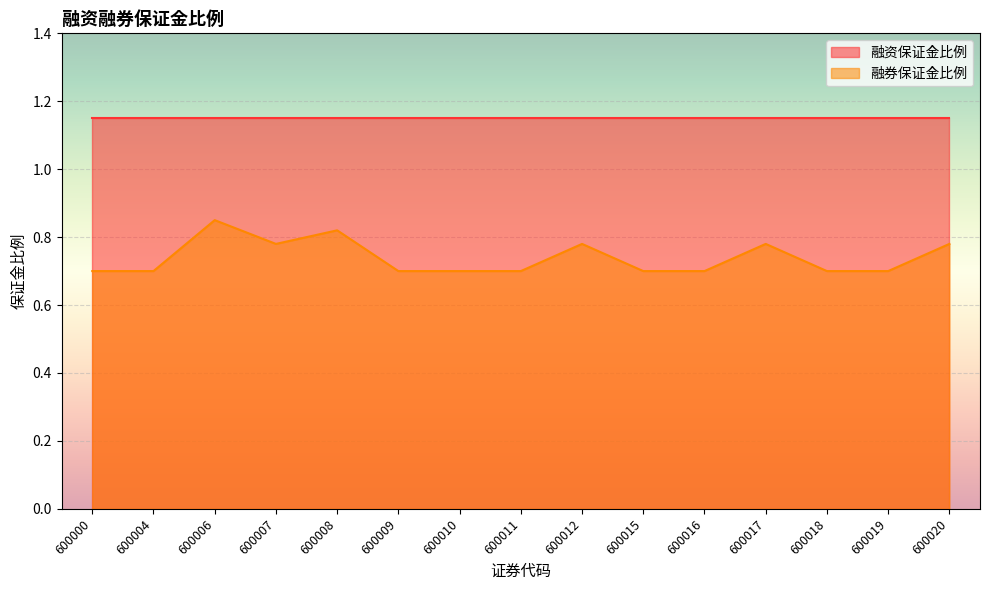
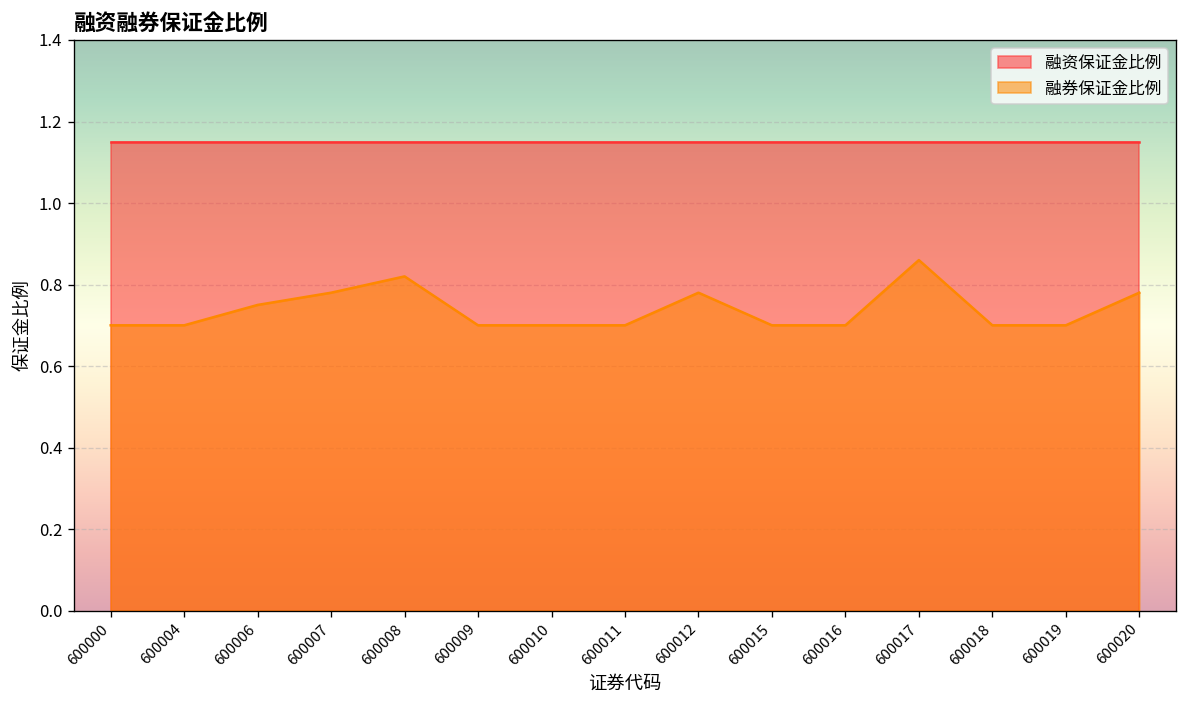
  {
    "融资保证金比例": {
      "600000": 1.15,
      "600004": 1.15,
      "600006": 1.15,
      "600007": 1.15,
      "600008": 1.15,
      "600009": 1.15,
      "600010": 1.15,
      "600011": 1.15,
      "600012": 1.15,
      "600015": 1.15,
      "600016": 1.15,
      "600017": 1.15,
      "600018": 1.15,
      "600019": 1.15,
      "600020": 1.15
    },
    "融券保证金比例": {
      "600000": 0.70,
      "600004": 0.70,
-     "600006": 0.85,
+     "600006": 0.75,
      "600007": 0.78,
      "600008": 0.82,
      "600009": 0.70,
      "600010": 0.70,
      "600011": 0.70,
      "600012": 0.78,
      "600015": 0.70,
      "600016": 0.70,
-     "600017": 0.78,
+     "600017": 0.86,
      "600018": 0.70,
      "600019": 0.70,
      "600020": 0.78
    }
  }
